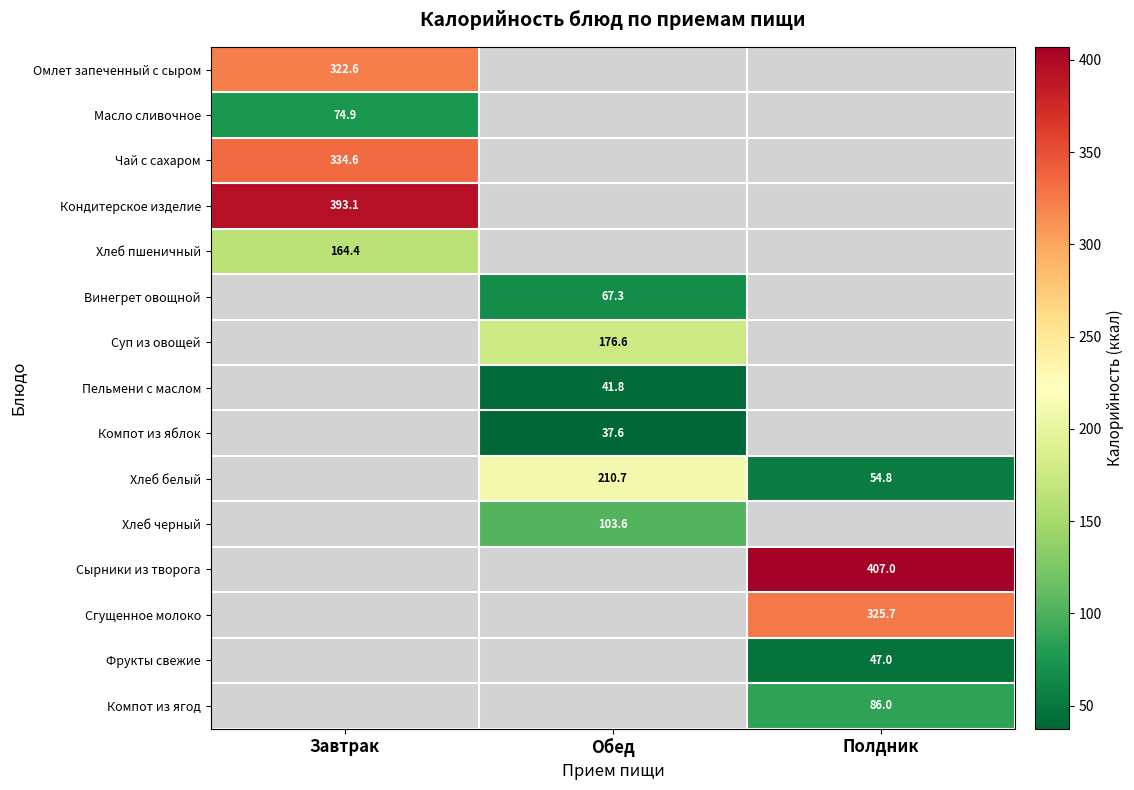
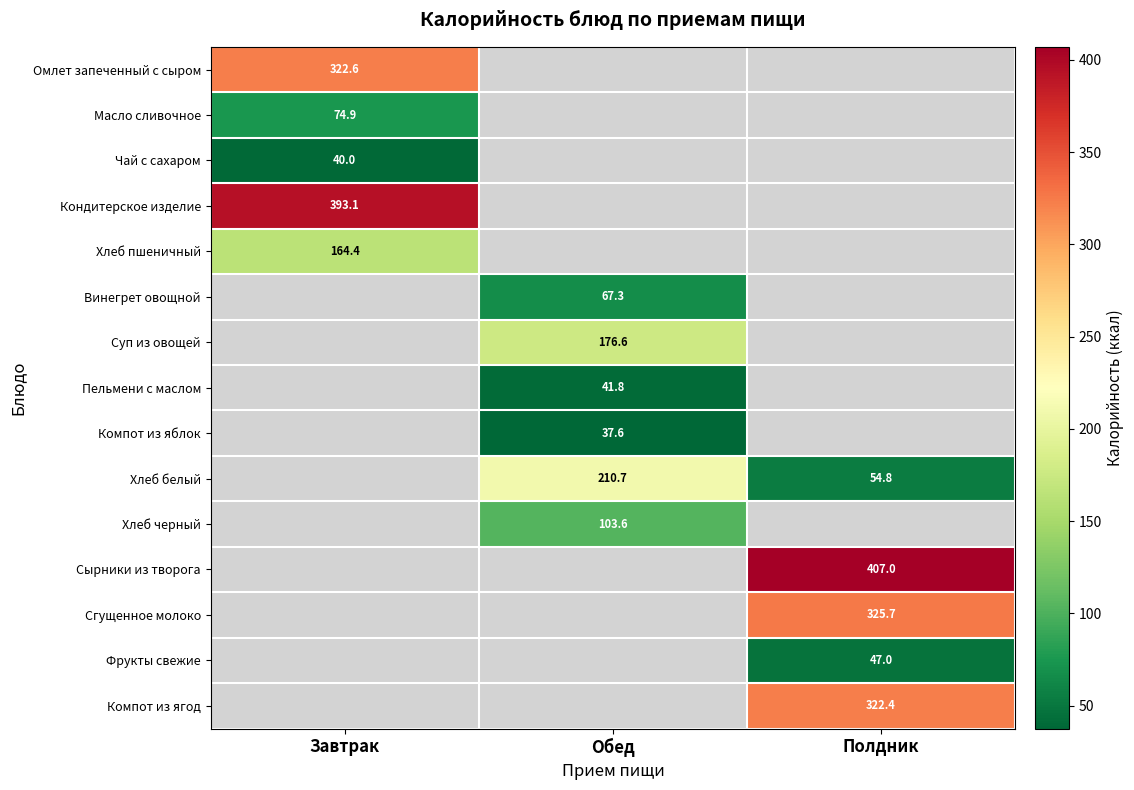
  {
    "Омлет запеченный с сыром": {
      "Завтрак": 322.6
    },
    "Масло сливочное": {
      "Завтрак": 74.9
    },
    "Чай с сахаром": {
-     "Завтрак": 334.6
+     "Завтрак": 40.0
    },
    "Кондитерское изделие": {
      "Завтрак": 393.1
    },
    "Хлеб пшеничный": {
      "Завтрак": 164.4
    },
    "Винегрет овощной": {
      "Обед": 67.3
    },
    "Суп из овощей": {
      "Обед": 176.6
    },
    "Пельмени с маслом": {
      "Обед": 41.8
    },
    "Компот из яблок": {
      "Обед": 37.6
    },
    "Хлеб белый": {
      "Обед": 210.7,
      "Полдник": 54.8
    },
    "Хлеб черный": {
      "Обед": 103.6
    },
    "Сырники из творога": {
      "Полдник": 407.0
    },
    "Сгущенное молоко": {
      "Полдник": 325.7
    },
    "Фрукты свежие": {
      "Полдник": 47.0
    },
    "Компот из ягод": {
-     "Полдник": 86.0
+     "Полдник": 322.4
    }
  }
